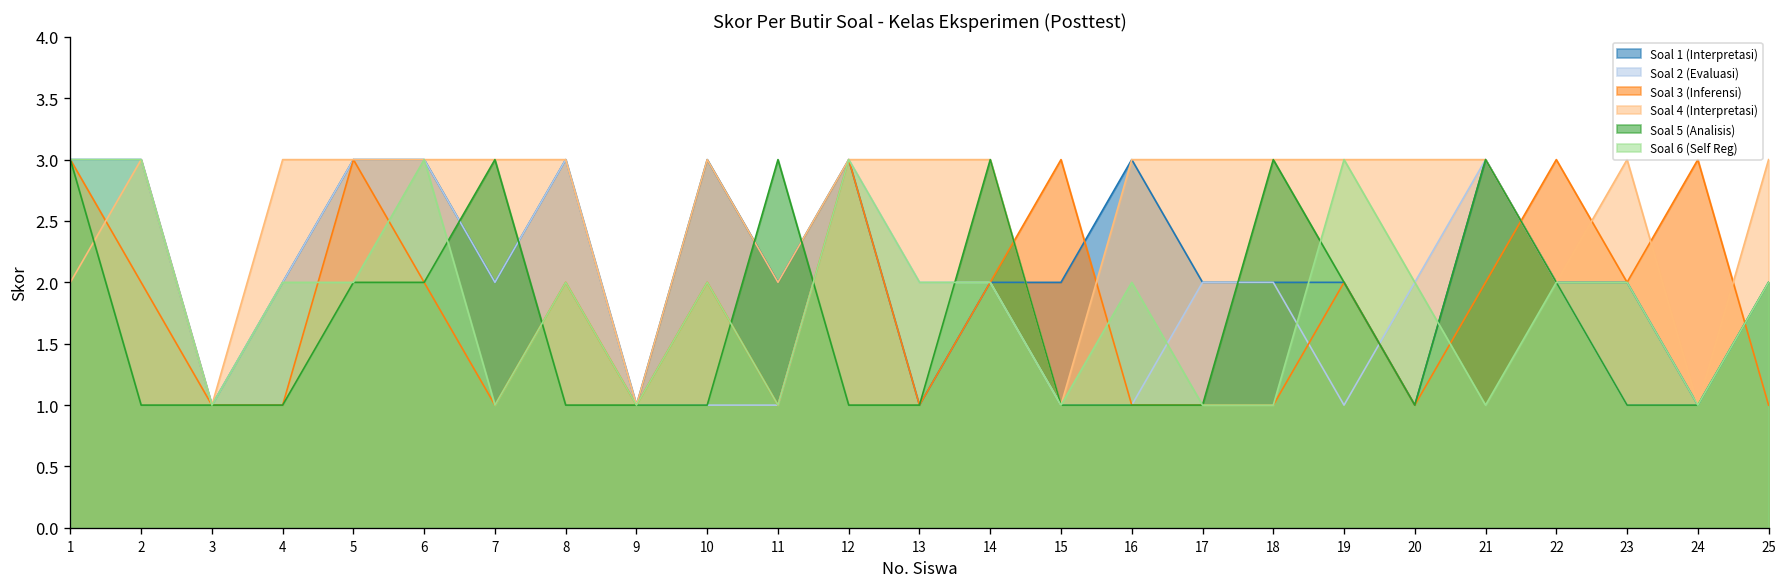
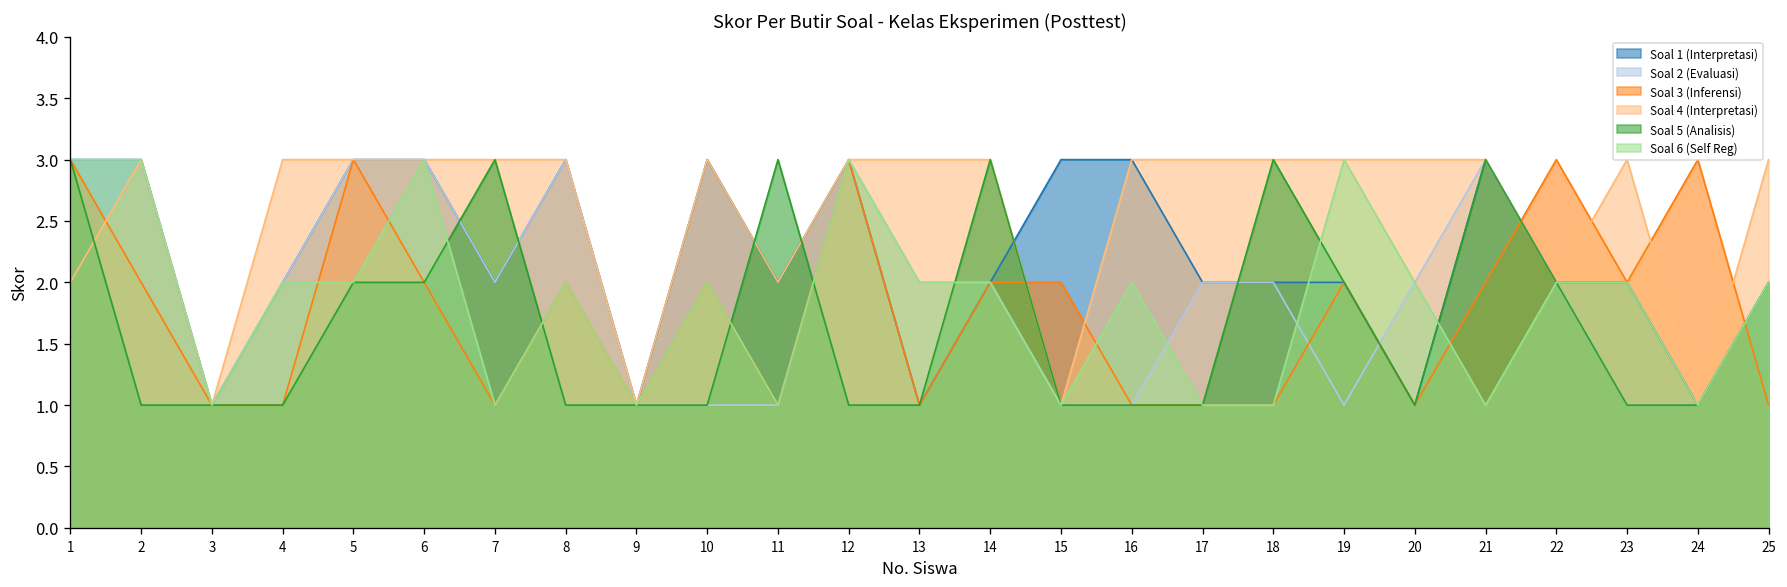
  {
    "Soal 1 (Interpretasi)": {
-     "15": 2
+     "15": 3
    },
    "Soal 2 (Evaluasi)": {
      "19": 1
    },
    "Soal 3 (Inferensi)": {
      "2": 2,
-     "15": 3,
+     "15": 2,
      "21": 2,
      "22": 3,
      "25": 1
    },
    "Soal 4 (Interpretasi)": {
      "1": 2,
      "4": 3,
      "13": 3,
      "17": 3,
      "20": 3,
      "25": 3
    },
    "Soal 5 (Analisis)": {
      "2": 1,
      "8": 1,
      "11": 3,
      "12": 1
    },
    "Soal 6 (Self Reg)": {
      "16": 2,
      "21": 1
    }
  }
